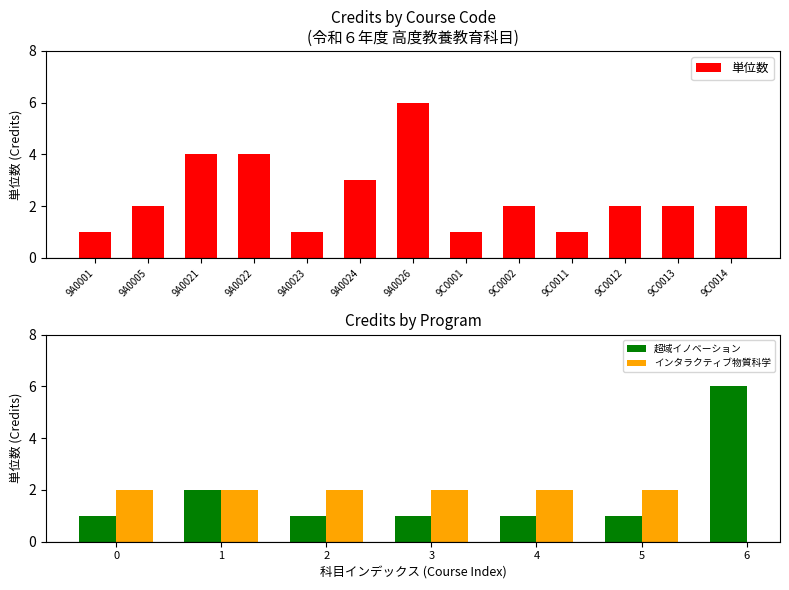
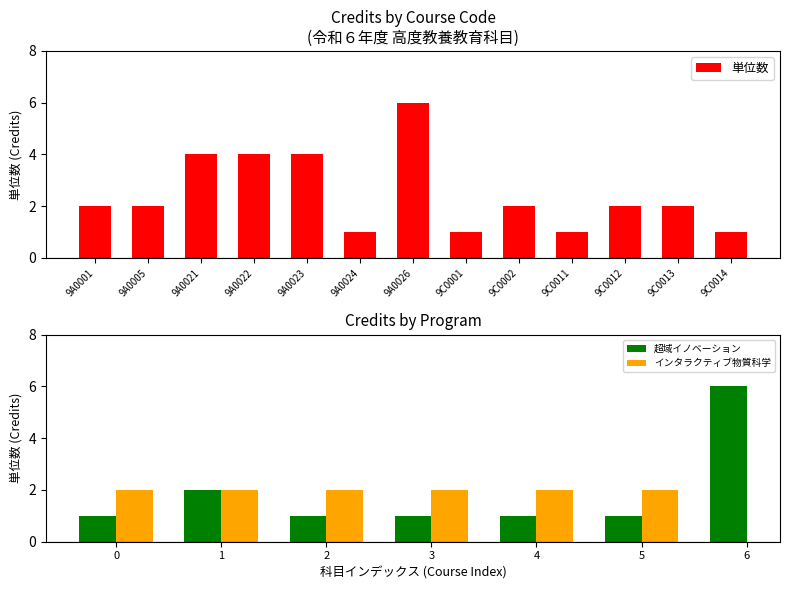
  {
    "Credits by Course Code (令和６年度 高度教養教育科目)": {
-     "9A0001": 1,
+     "9A0001": 2,
      "9A0005": 2,
      "9A0021": 4,
      "9A0022": 4,
-     "9A0023": 1,
-     "9A0024": 3,
+     "9A0023": 4,
+     "9A0024": 1,
      "9A0026": 6,
      "9C0001": 1,
      "9C0002": 2,
      "9C0011": 1,
      "9C0012": 2,
      "9C0013": 2,
-     "9C0014": 2
+     "9C0014": 1
    },
    "Credits by Program": {
      "超域イノベーション": {
        "0": 1.0,
        "1": 2.0,
        "2": 1.0,
        "3": 1.0,
        "4": 1.0,
        "5": 1.0,
        "6": 6.0
      }
    }
  }
